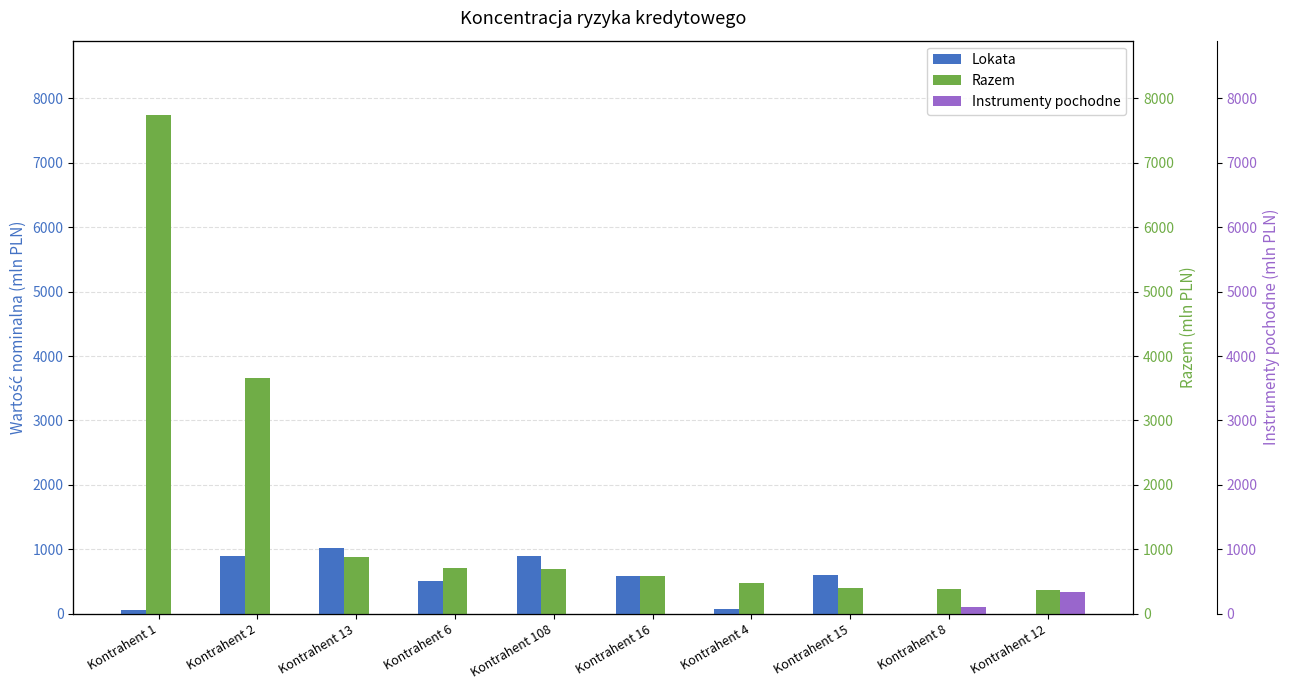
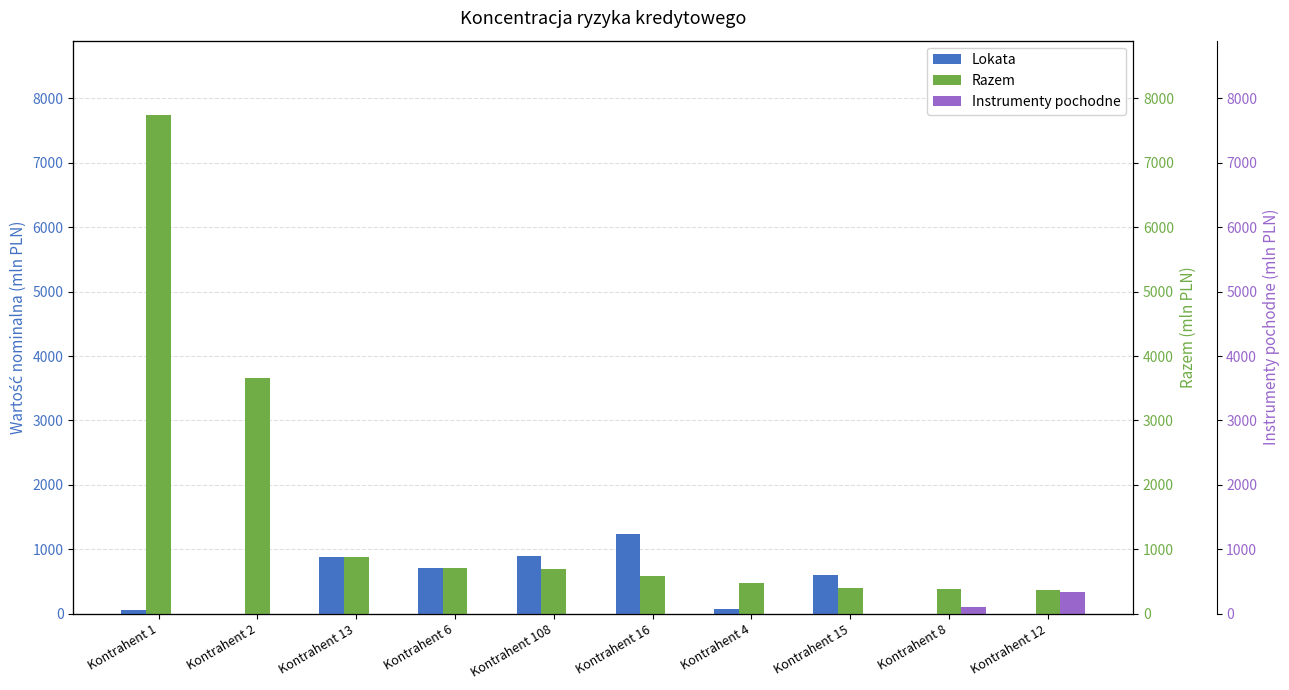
  {
    "Lokata": {
      "Kontrahent 1": 100,
-     "Kontrahent 2": 900,
-     "Kontrahent 13": 1000,
-     "Kontrahent 6": 500,
+     "Kontrahent 2": 0,
+     "Kontrahent 13": 900,
+     "Kontrahent 6": 700,
      "Kontrahent 108": 900,
-     "Kontrahent 16": 600,
+     "Kontrahent 16": 1200,
      "Kontrahent 4": 100,
      "Kontrahent 15": 600,
      "Kontrahent 8": 0,
      "Kontrahent 12": 0
    },
    "Razem": {
      "Kontrahent 1": 7700,
      "Kontrahent 2": 3700,
      "Kontrahent 13": 900,
      "Kontrahent 6": 700,
      "Kontrahent 108": 700,
      "Kontrahent 16": 600,
      "Kontrahent 4": 500,
      "Kontrahent 15": 400,
      "Kontrahent 8": 400,
      "Kontrahent 12": 400
    },
    "Instrumenty pochodne": {
      "Kontrahent 1": 0,
      "Kontrahent 2": 0,
      "Kontrahent 13": 0,
      "Kontrahent 6": 0,
      "Kontrahent 108": 0,
      "Kontrahent 16": 0,
      "Kontrahent 4": 0,
      "Kontrahent 15": 0,
      "Kontrahent 8": 100,
      "Kontrahent 12": 300
    }
  }
